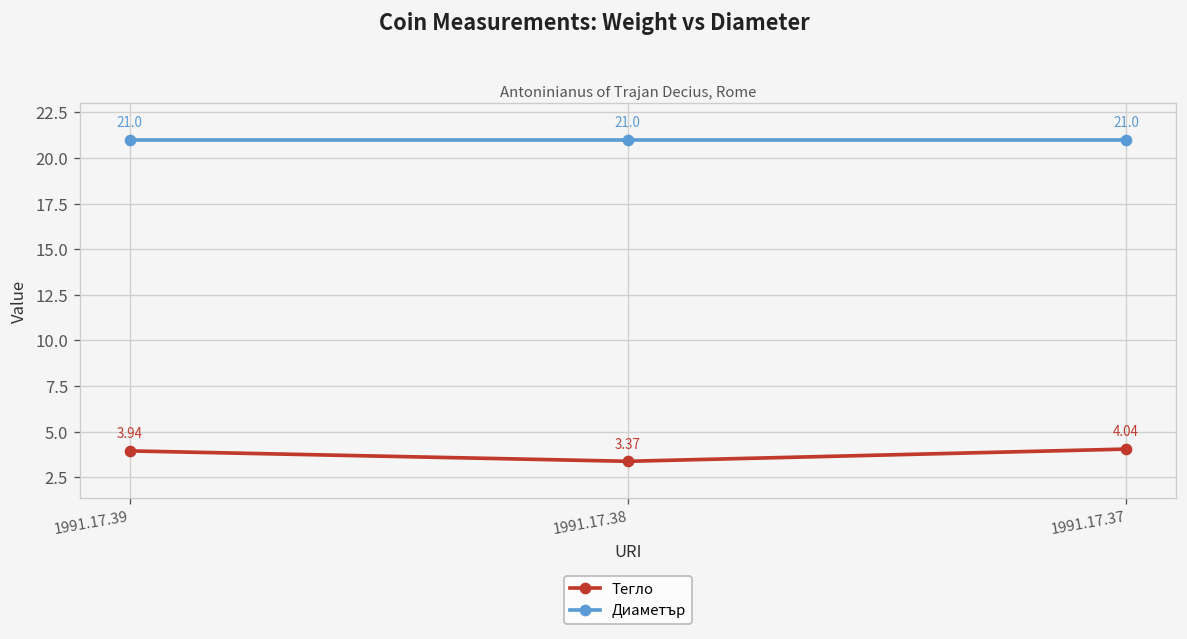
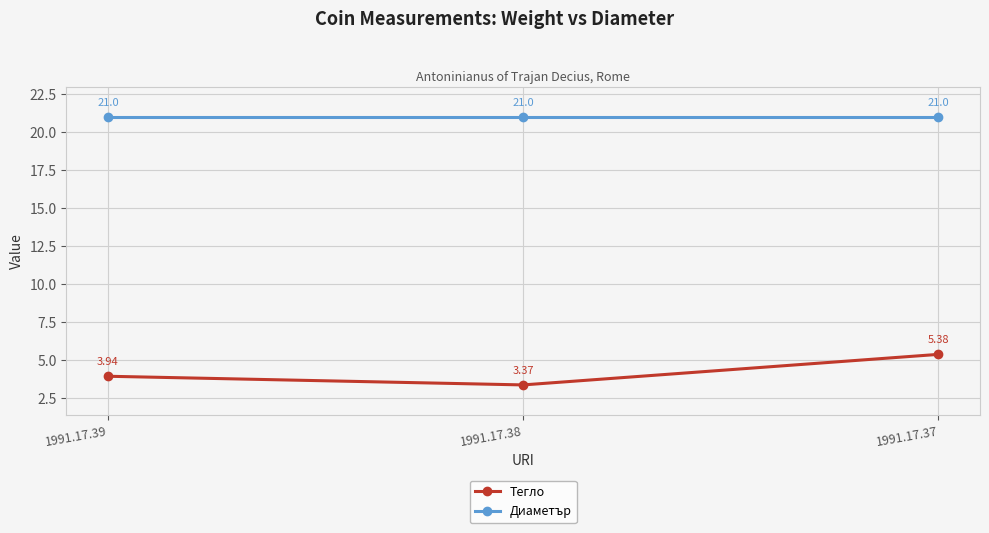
  {
    "Тегло": {
      "1991.17.39": 3.94,
      "1991.17.38": 3.37,
-     "1991.17.37": 4.04
+     "1991.17.37": 5.38
    },
    "Диаметър": {
      "1991.17.39": 21.0,
      "1991.17.38": 21.0,
      "1991.17.37": 21.0
    }
  }
